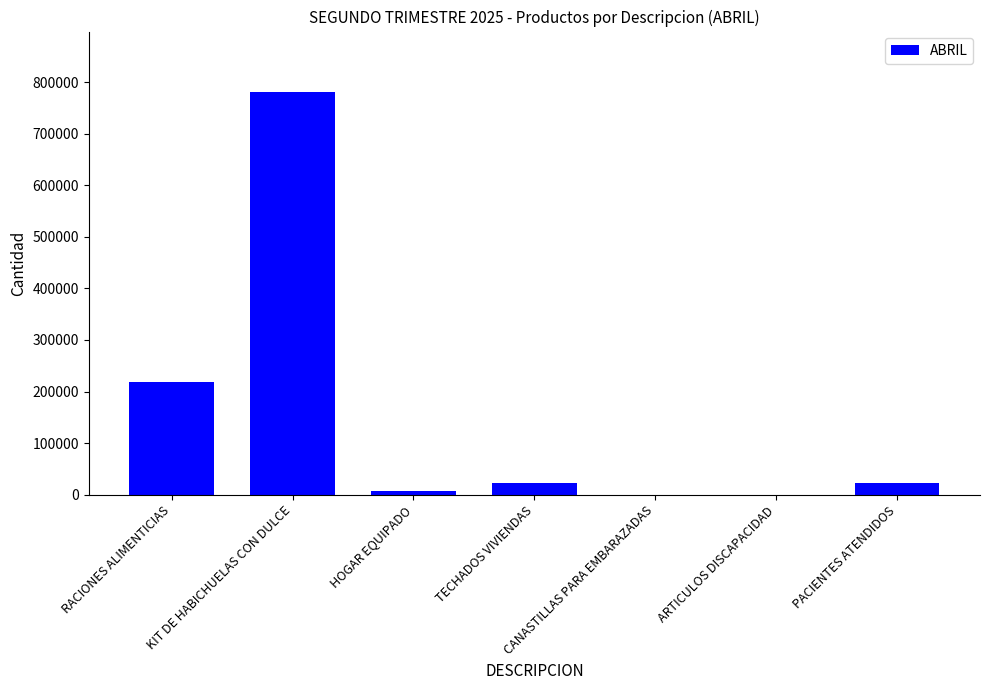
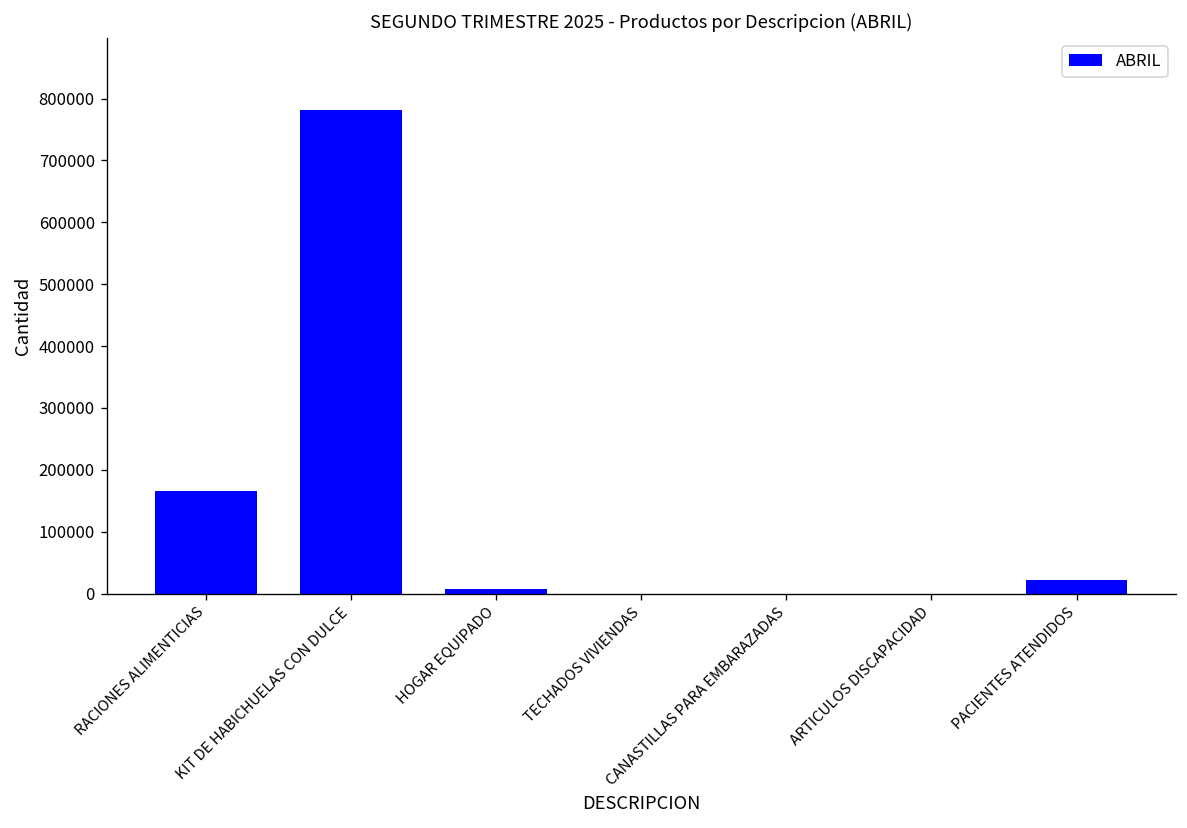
  {
-   "RACIONES ALIMENTICIAS": 220000,
+   "RACIONES ALIMENTICIAS": 170000,
    "KIT DE HABICHUELAS CON DULCE": 780000,
    "HOGAR EQUIPADO": 10000,
-   "TECHADOS VIVIENDAS": 20000,
+   "TECHADOS VIVIENDAS": 0,
    "PACIENTES ATENDIDOS": 20000
  }
